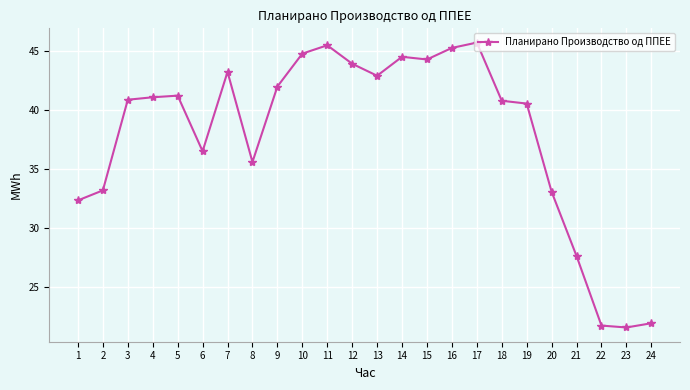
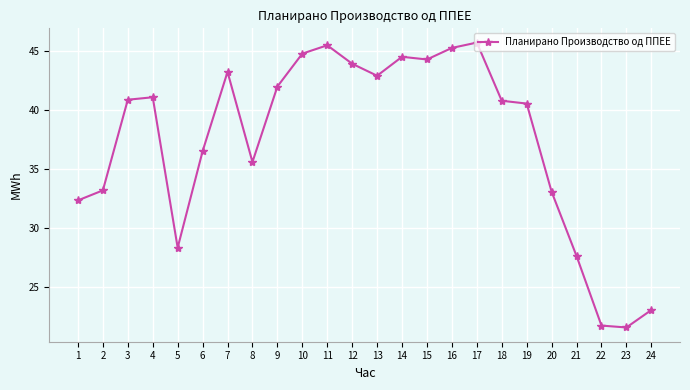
  {
    "1": 32.3,
    "2": 33.2,
    "3": 40.9,
    "4": 41.1,
-   "5": 41.2,
+   "5": 28.3,
    "6": 36.5,
    "7": 43.3,
    "8": 35.6,
    "9": 42.0,
    "10": 44.8,
    "11": 45.5,
    "12": 44.0,
    "13": 42.9,
    "14": 44.5,
    "15": 44.3,
    "16": 45.3,
    "18": 40.8,
    "19": 40.6,
    "20": 33.1,
    "21": 27.6,
    "22": 21.7,
    "23": 21.5,
-   "24": 21.9
+   "24": 23.0
  }
